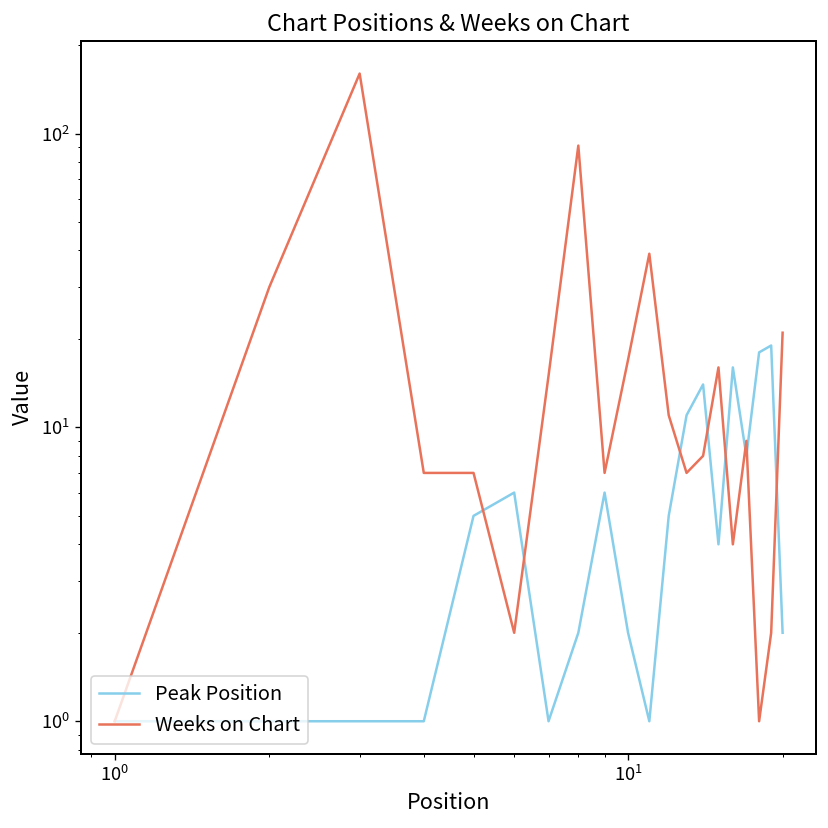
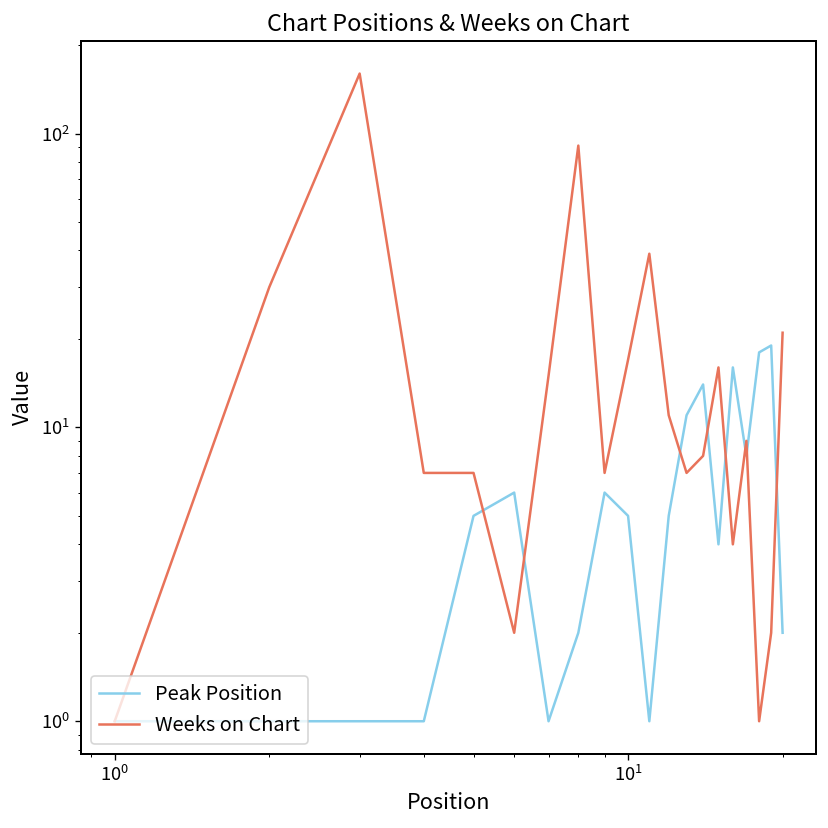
  {
    "Peak Position": {
-     "10^1": 2
+     "10^1": 5
    },
    "Weeks on Chart": {
      "10^1": 17
    }
  }
